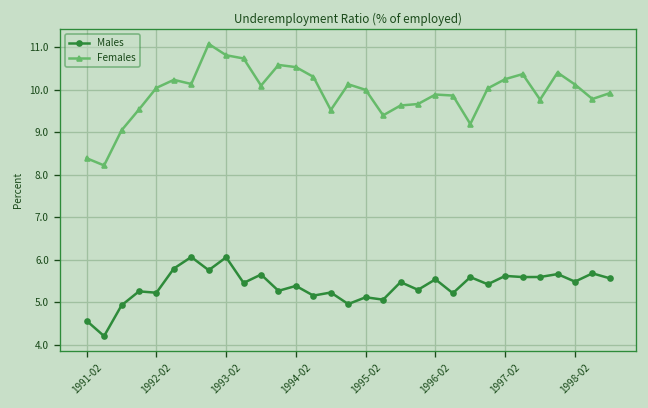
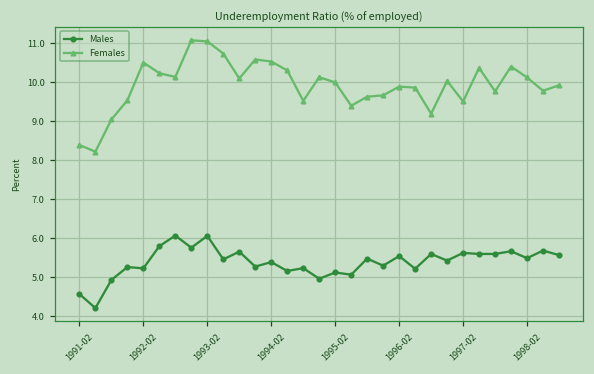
  {
    "Males": {
      "1991-02": 4.6,
      "1992-02": 5.2,
      "1993-02": 6.1,
      "1994-02": 5.4,
      "1995-02": 5.1,
      "1996-02": 5.5,
      "1997-02": 5.6,
      "1998-02": 5.5
    },
    "Females": {
      "1991-02": 8.4,
-     "1992-02": 10.0,
-     "1993-02": 10.8,
+     "1992-02": 10.5,
+     "1993-02": 11.0,
      "1994-02": 10.5,
      "1995-02": 10.0,
      "1996-02": 9.9,
-     "1997-02": 10.2,
+     "1997-02": 9.5,
      "1998-02": 10.1
    }
  }
